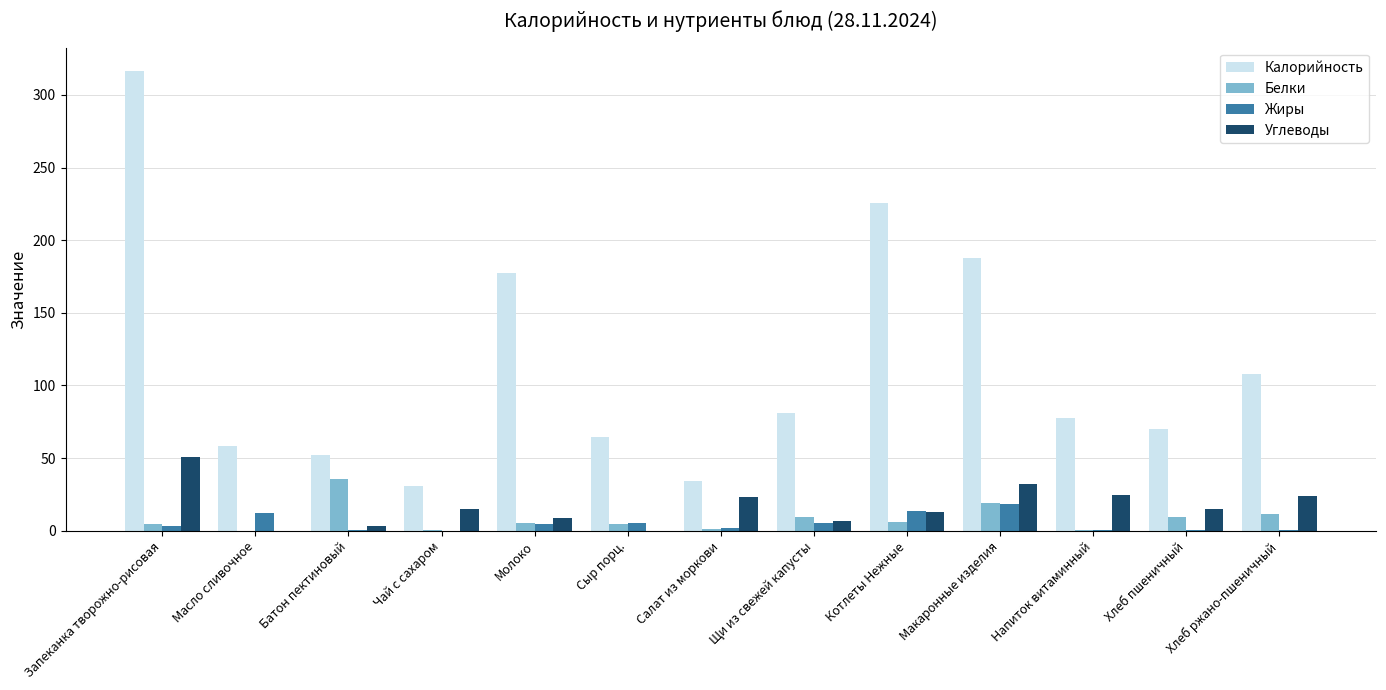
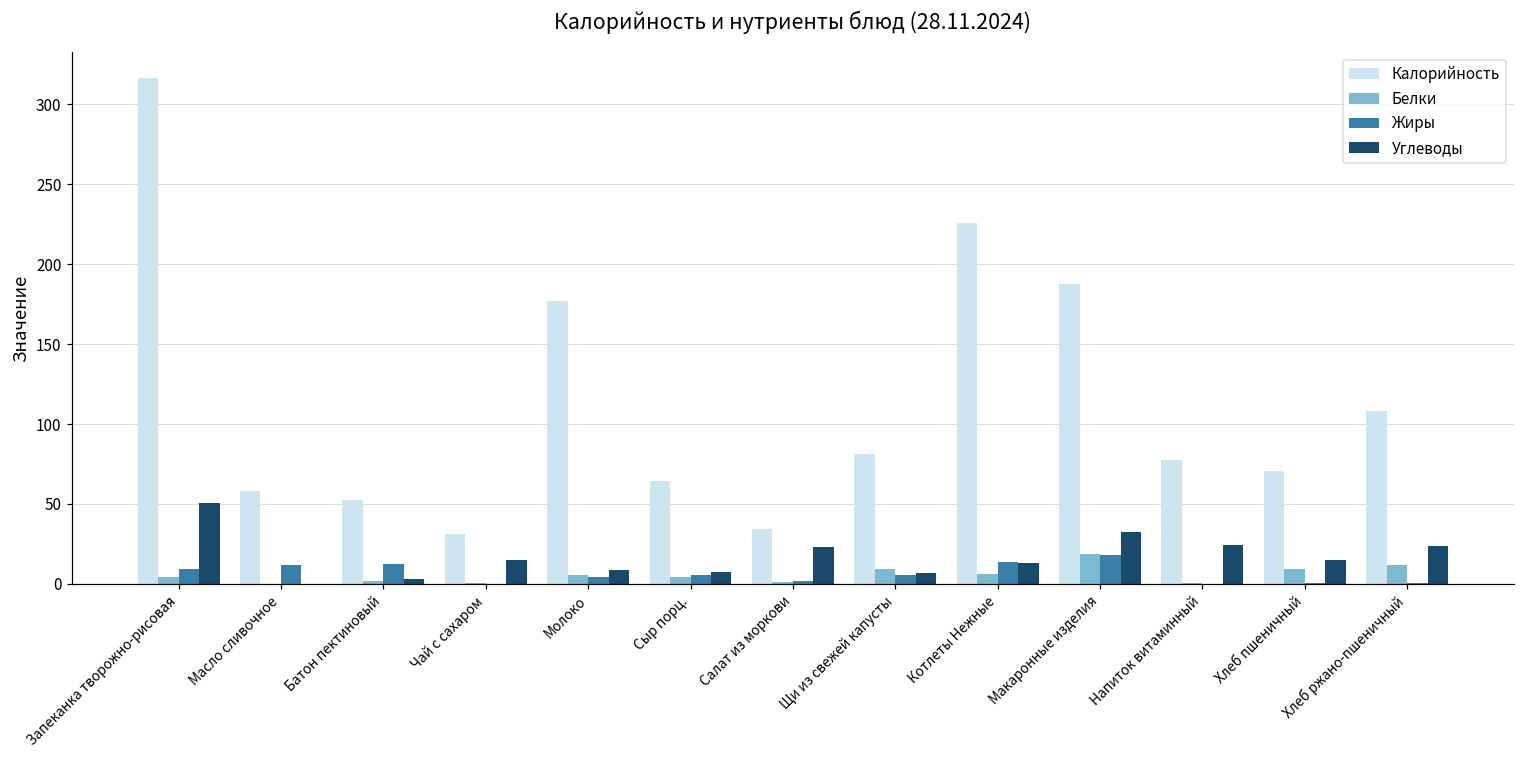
  {
    "Калорийность": {
      "Запеканка творожно-рисовая": 317,
      "Масло сливочное": 58,
      "Батон пектиновый": 52,
      "Чай с сахаром": 31,
      "Молоко": 177,
      "Сыр порц.": 64,
      "Салат из моркови": 34,
      "Щи из свежей капусты": 81,
      "Котлеты Нежные": 226,
      "Макаронные изделия": 188,
      "Напиток витаминный": 78,
      "Хлеб пшеничный": 70,
      "Хлеб ржано-пшеничный": 108
    },
    "Белки": {
      "Запеканка творожно-рисовая": 5,
-     "Батон пектиновый": 36,
+     "Батон пектиновый": 2,
      "Молоко": 5,
      "Сыр порц.": 4,
      "Щи из свежей капусты": 9,
      "Котлеты Нежные": 6,
      "Макаронные изделия": 19,
      "Хлеб пшеничный": 9,
      "Хлеб ржано-пшеничный": 12
    },
    "Жиры": {
-     "Запеканка творожно-рисовая": 3,
+     "Запеканка творожно-рисовая": 9,
      "Масло сливочное": 12,
-     "Батон пектиновый": 1,
+     "Батон пектиновый": 12,
      "Молоко": 4,
      "Сыр порц.": 5,
      "Салат из моркови": 2,
      "Щи из свежей капусты": 5,
      "Котлеты Нежные": 14,
      "Макаронные изделия": 18
    },
    "Углеводы": {
      "Запеканка творожно-рисовая": 51,
      "Батон пектиновый": 3,
      "Чай с сахаром": 15,
      "Молоко": 9,
-     "Сыр порц.": 0,
+     "Сыр порц.": 7,
      "Салат из моркови": 23,
      "Щи из свежей капусты": 7,
      "Котлеты Нежные": 13,
      "Макаронные изделия": 32,
      "Напиток витаминный": 24,
      "Хлеб пшеничный": 15,
      "Хлеб ржано-пшеничный": 24
    }
  }
